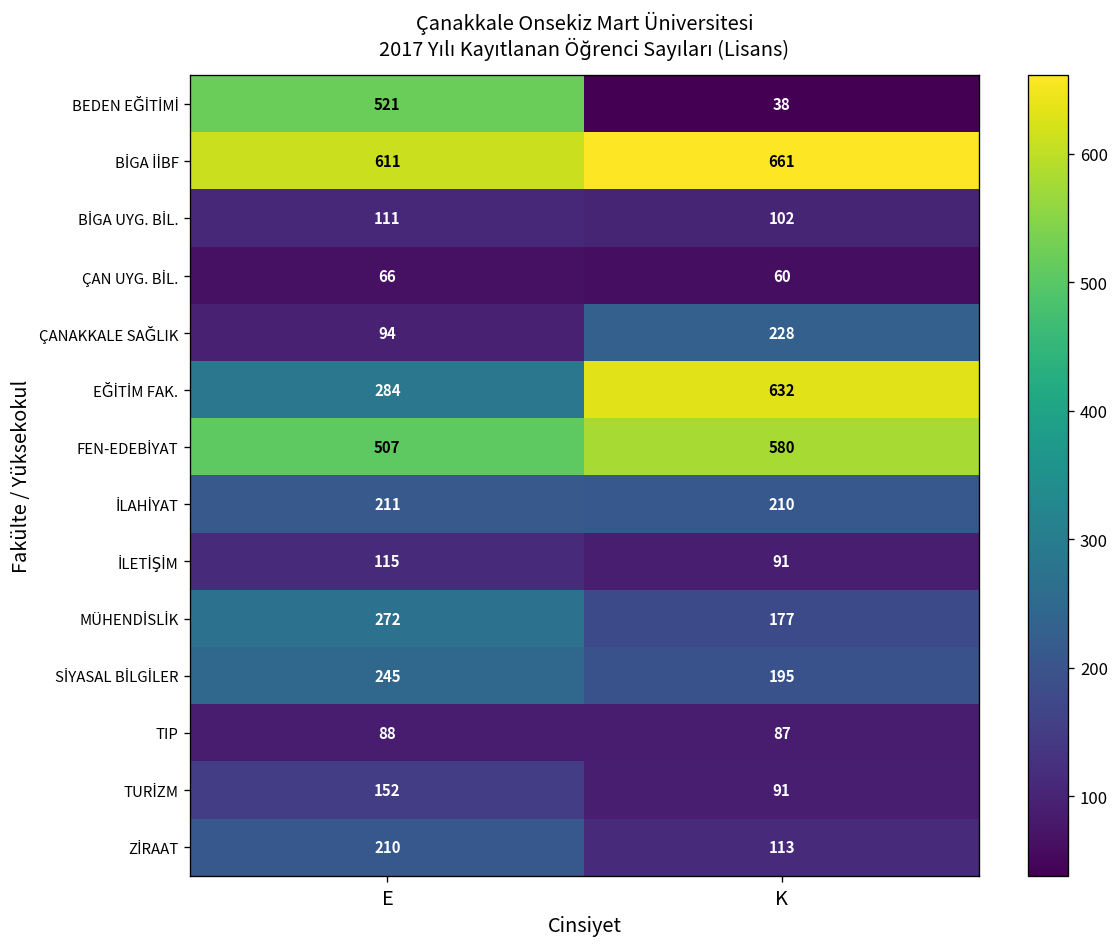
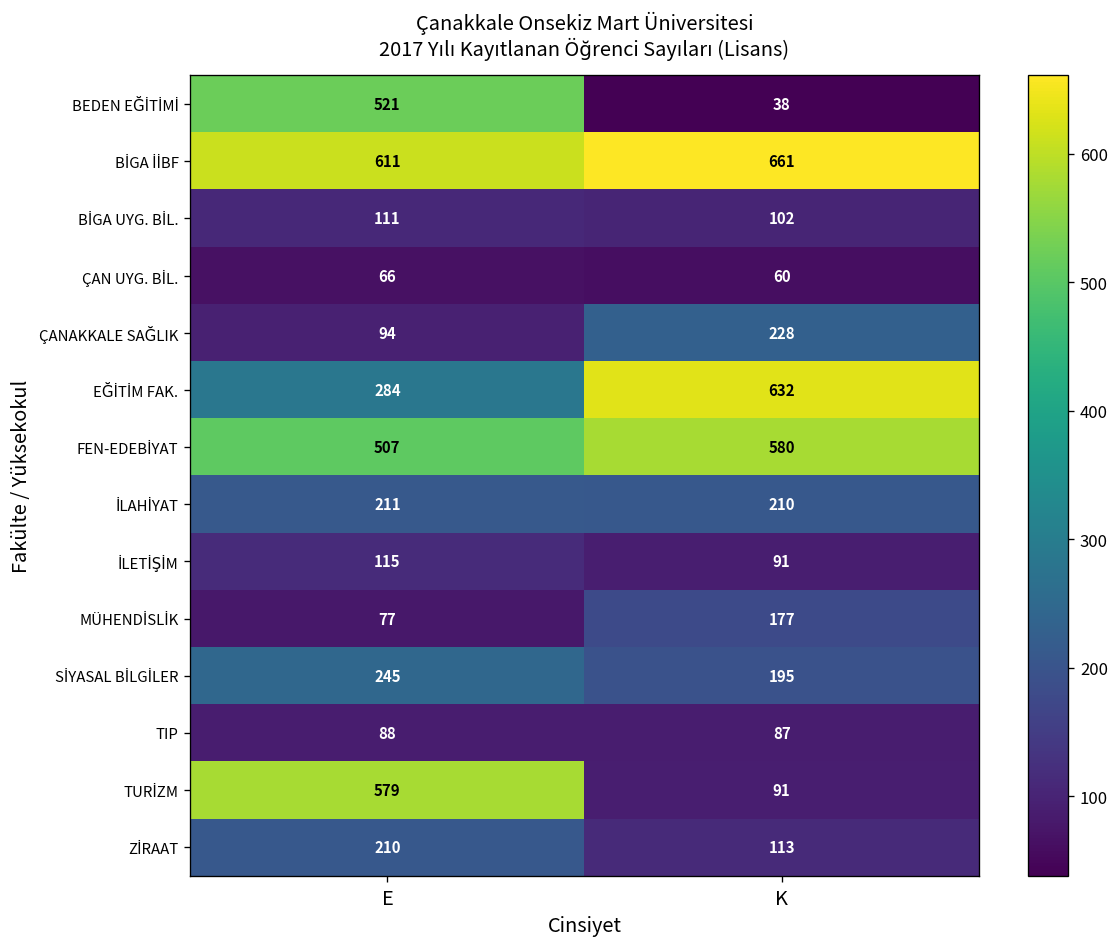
  {
    "BEDEN EĞİTİMİ": {
      "E": 521,
      "K": 38
    },
    "BİGA İİBF": {
      "E": 611,
      "K": 661
    },
    "BİGA UYG. BİL.": {
      "E": 111,
      "K": 102
    },
    "ÇAN UYG. BİL.": {
      "E": 66,
      "K": 60
    },
    "ÇANAKKALE SAĞLIK": {
      "E": 94,
      "K": 228
    },
    "EĞİTİM FAK.": {
      "E": 284,
      "K": 632
    },
    "FEN-EDEBİYAT": {
      "E": 507,
      "K": 580
    },
    "İLAHİYAT": {
      "E": 211,
      "K": 210
    },
    "İLETİŞİM": {
      "E": 115,
      "K": 91
    },
    "MÜHENDİSLİK": {
-     "E": 272,
+     "E": 77,
      "K": 177
    },
    "SİYASAL BİLGİLER": {
      "E": 245,
      "K": 195
    },
    "TIP": {
      "E": 88,
      "K": 87
    },
    "TURİZM": {
-     "E": 152,
+     "E": 579,
      "K": 91
    },
    "ZİRAAT": {
      "E": 210,
      "K": 113
    }
  }
